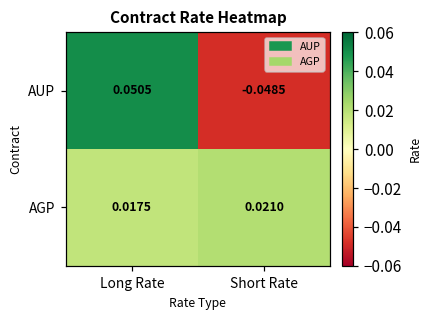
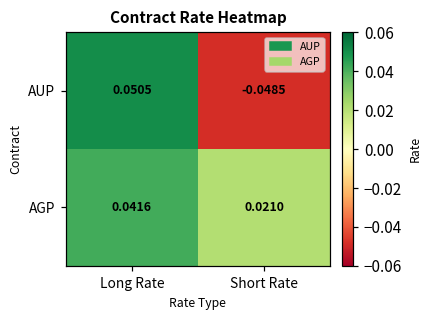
  {
    "AUP": {
      "Long Rate": 0.0505,
      "Short Rate": -0.0485
    },
    "AGP": {
-     "Long Rate": 0.0175,
+     "Long Rate": 0.0416,
      "Short Rate": 0.0210
    }
  }
